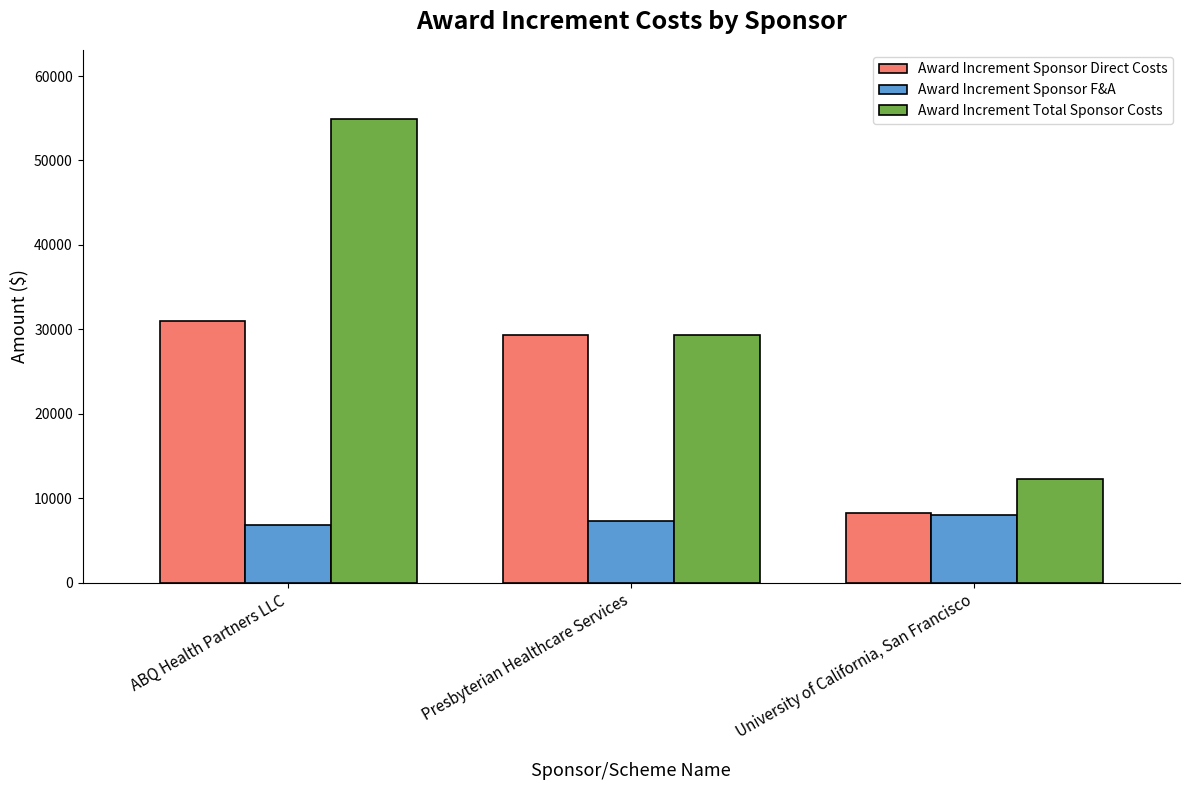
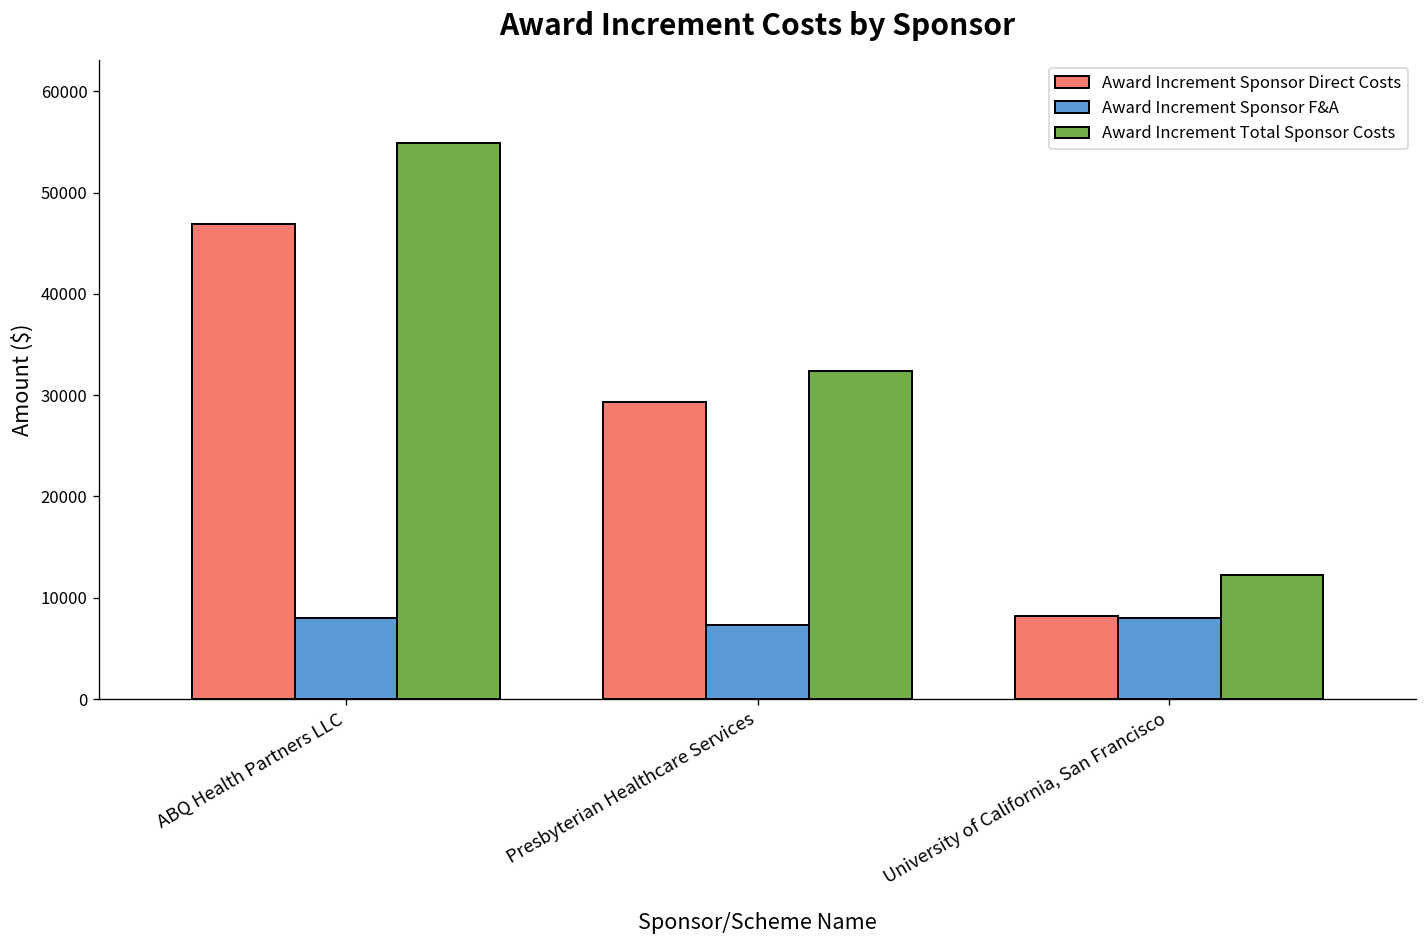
  {
    "Award Increment Sponsor Direct Costs": {
-     "ABQ Health Partners LLC": 31000,
+     "ABQ Health Partners LLC": 47000,
      "Presbyterian Healthcare Services": 29000,
      "University of California, San Francisco": 8000
    },
    "Award Increment Sponsor F&A": {
-     "ABQ Health Partners LLC": 7000,
+     "ABQ Health Partners LLC": 8000,
      "Presbyterian Healthcare Services": 7000,
      "University of California, San Francisco": 8000
    },
    "Award Increment Total Sponsor Costs": {
      "ABQ Health Partners LLC": 55000,
-     "Presbyterian Healthcare Services": 29000,
+     "Presbyterian Healthcare Services": 32000,
      "University of California, San Francisco": 12000
    }
  }
